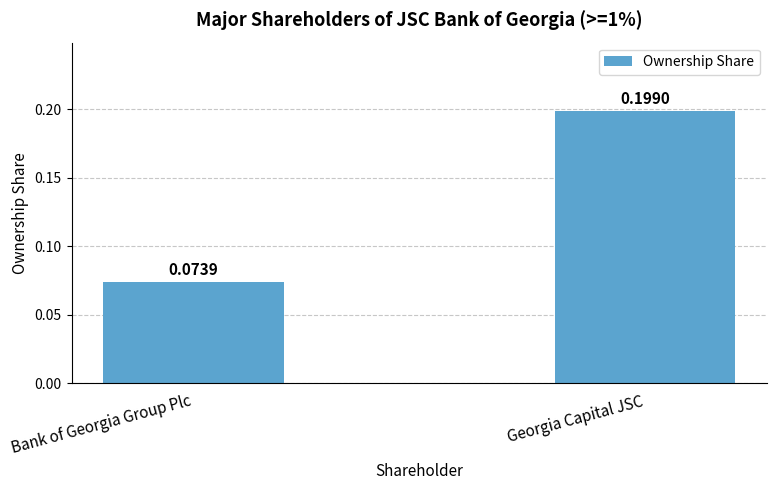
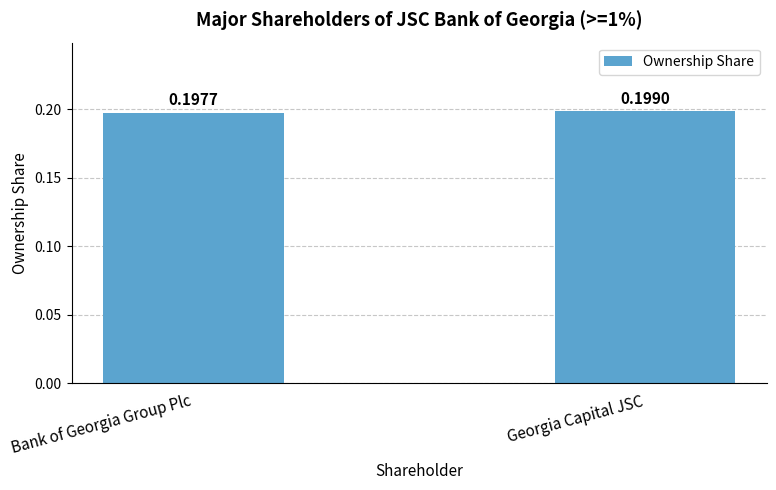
  {
-   "Bank of Georgia Group Plc": 0.0739,
+   "Bank of Georgia Group Plc": 0.1977,
    "Georgia Capital JSC": 0.1990
  }
